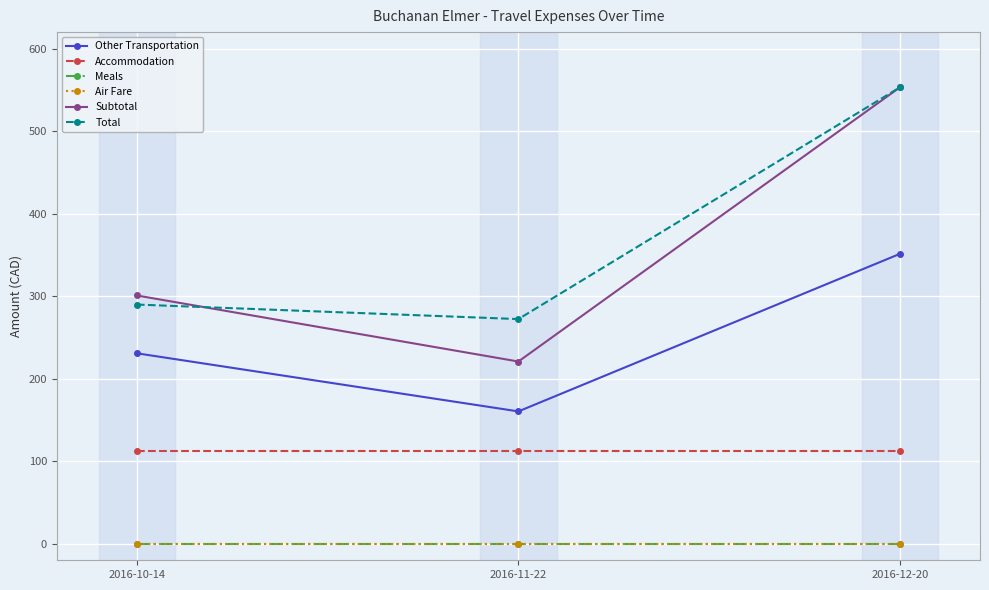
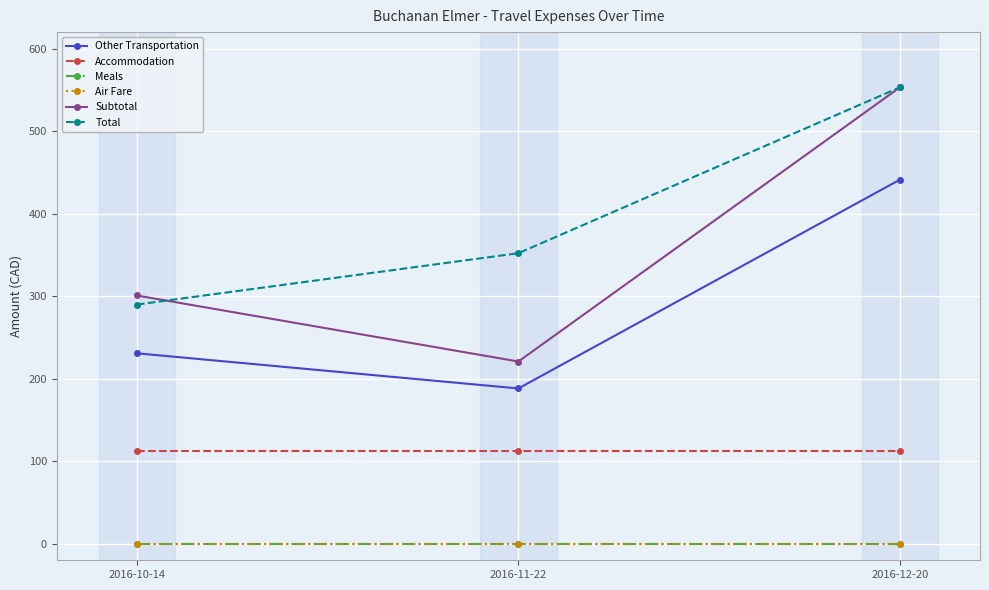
  {
    "Other Transportation": {
      "2016-10-14": 230,
-     "2016-11-22": 160,
-     "2016-12-20": 350
+     "2016-11-22": 190,
+     "2016-12-20": 440
    },
    "Accommodation": {
      "2016-10-14": 110,
      "2016-11-22": 110,
      "2016-12-20": 110
    },
    "Air Fare": {
      "2016-10-14": 0,
      "2016-11-22": 0,
      "2016-12-20": 0
    },
    "Subtotal": {
      "2016-10-14": 300,
      "2016-11-22": 220
    },
    "Total": {
      "2016-10-14": 290,
-     "2016-11-22": 270
+     "2016-11-22": 350
    }
  }
